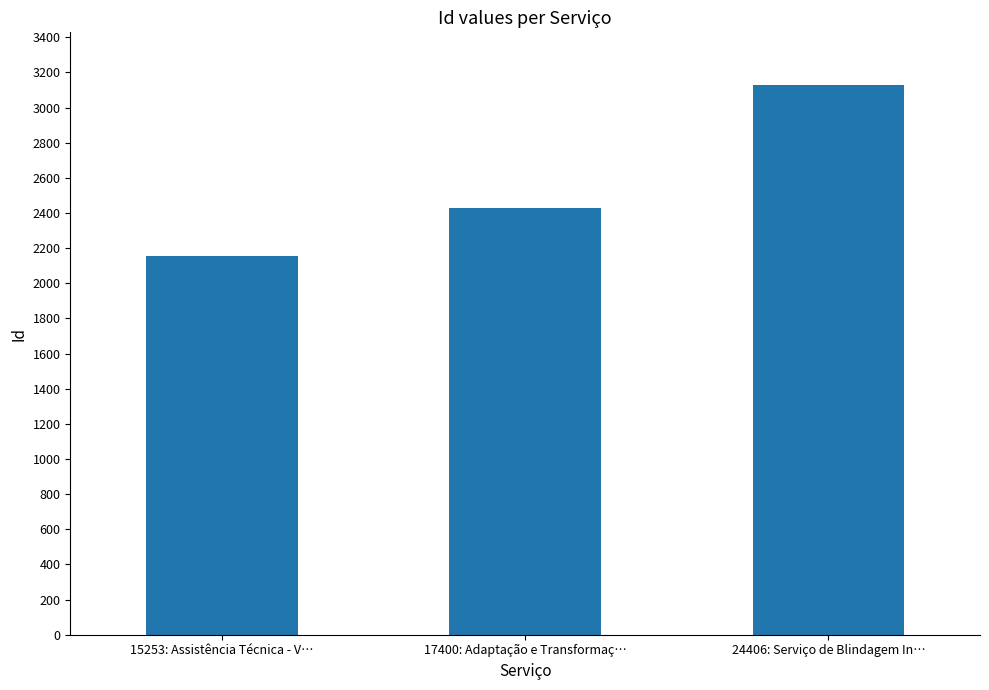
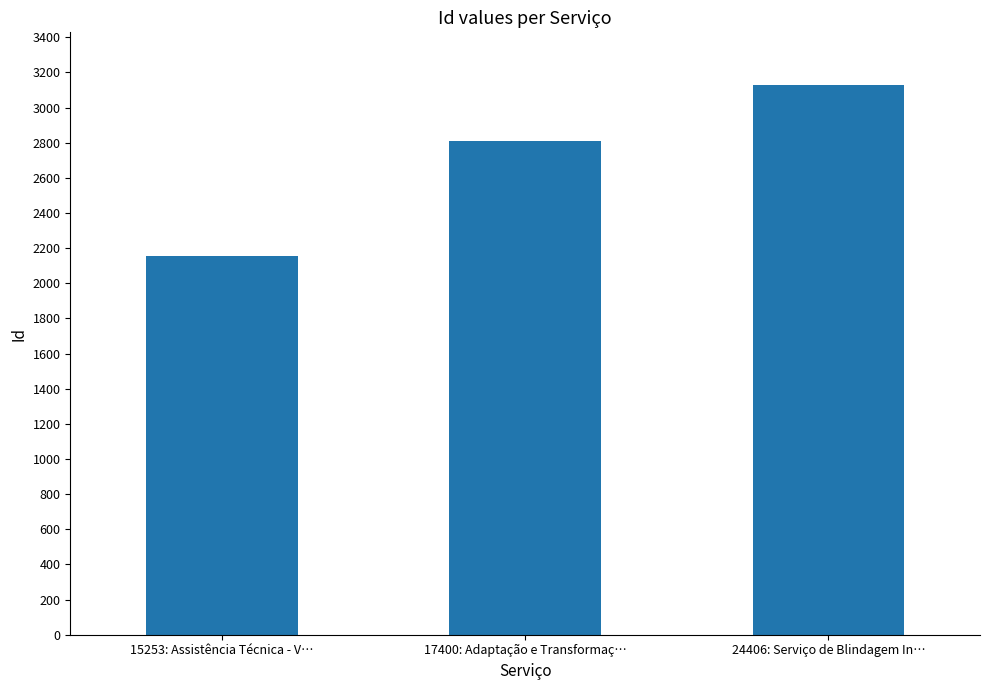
  {
    "15253: Assistência Técnica - V…": 2160,
-   "17400: Adaptação e Transformaç…": 2430,
+   "17400: Adaptação e Transformaç…": 2810,
    "24406: Serviço de Blindagem In…": 3130
  }
